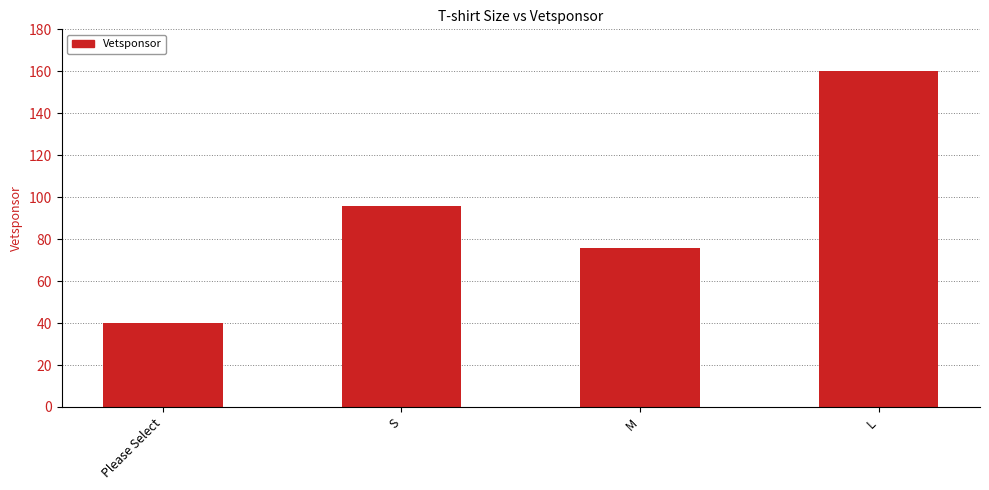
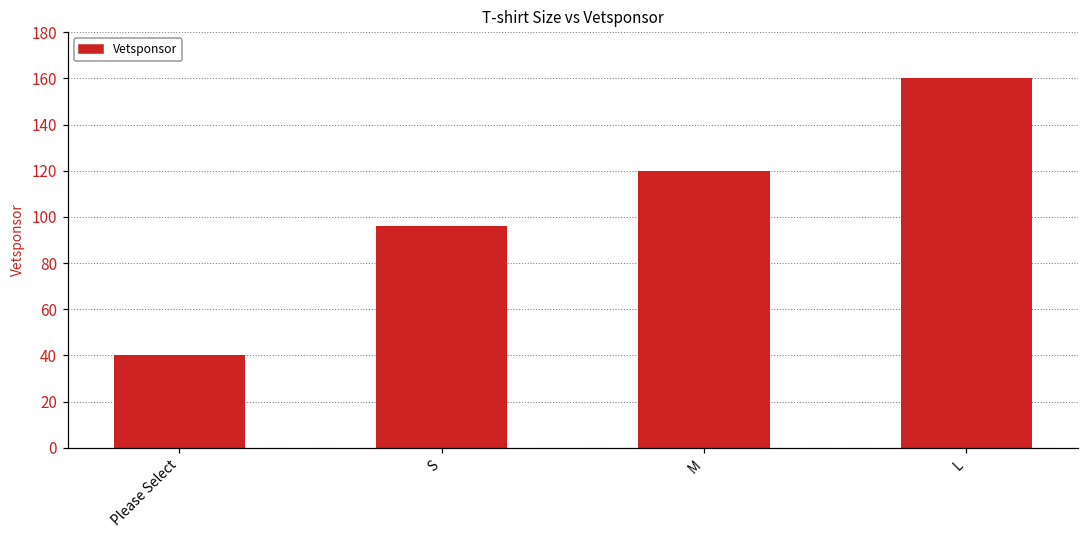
  {
    "Please Select": 40,
    "S": 96,
-   "M": 76,
+   "M": 120,
    "L": 160
  }
